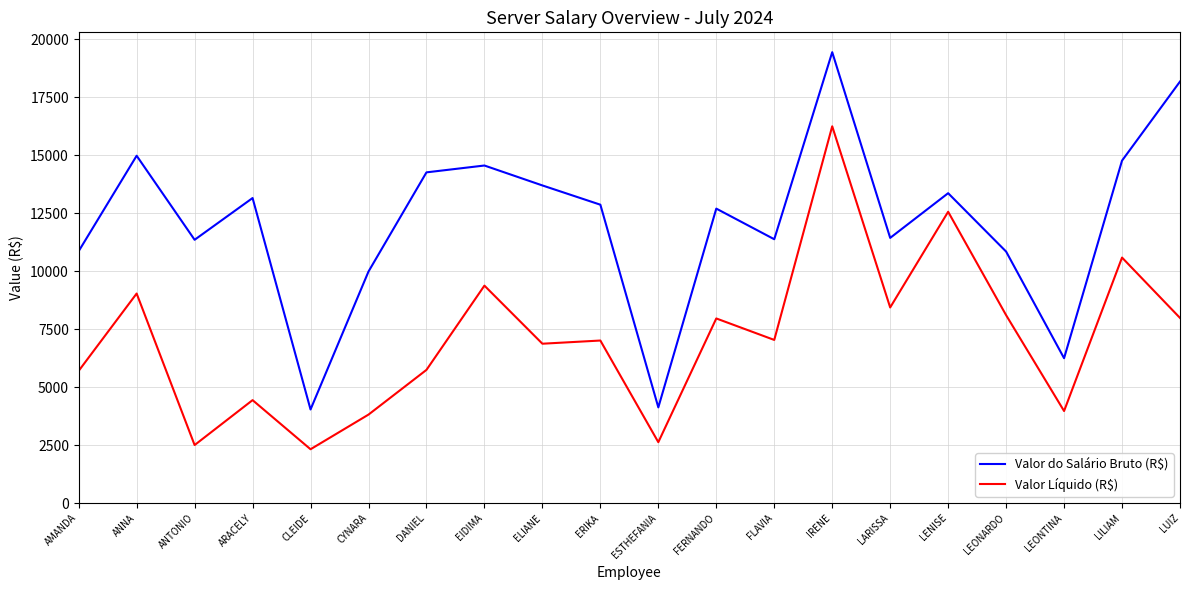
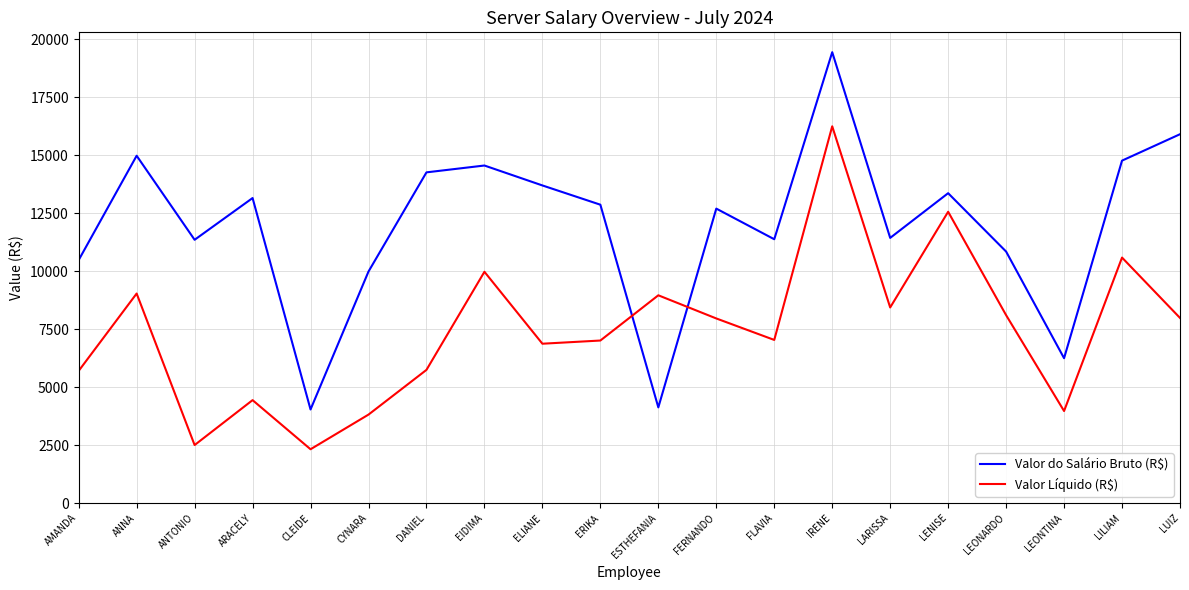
  {
    "Valor do Salário Bruto (R$)": {
-     "AMANDA": 10900,
+     "AMANDA": 10500,
      "ANNA": 15000,
      "ANTONIO": 11300,
      "ARACELY": 13100,
      "CLEIDE": 4000,
      "CYNARA": 10000,
      "DANIEL": 14300,
      "EIDIMA": 14600,
      "ELIANE": 13700,
      "ERIKA": 12900,
      "ESTHEFANIA": 4100,
      "FERNANDO": 12700,
      "FLAVIA": 11400,
      "IRENE": 19400,
      "LARISSA": 11400,
      "LENISE": 13400,
      "LEONARDO": 10800,
      "LEONTINA": 6200,
      "LILIAM": 14800,
-     "LUIZ": 18200
+     "LUIZ": 15900
    },
    "Valor Líquido (R$)": {
      "AMANDA": 5700,
      "ANNA": 9000,
      "ANTONIO": 2500,
      "ARACELY": 4400,
      "CLEIDE": 2300,
      "CYNARA": 3800,
      "DANIEL": 5700,
-     "EIDIMA": 9400,
+     "EIDIMA": 10000,
      "ELIANE": 6900,
      "ERIKA": 7000,
-     "ESTHEFANIA": 2600,
+     "ESTHEFANIA": 9000,
      "FERNANDO": 8000,
      "FLAVIA": 7000,
      "IRENE": 16200,
      "LARISSA": 8400,
      "LENISE": 12600,
      "LEONARDO": 8100,
      "LEONTINA": 4000,
      "LILIAM": 10600,
      "LUIZ": 8000
    }
  }
